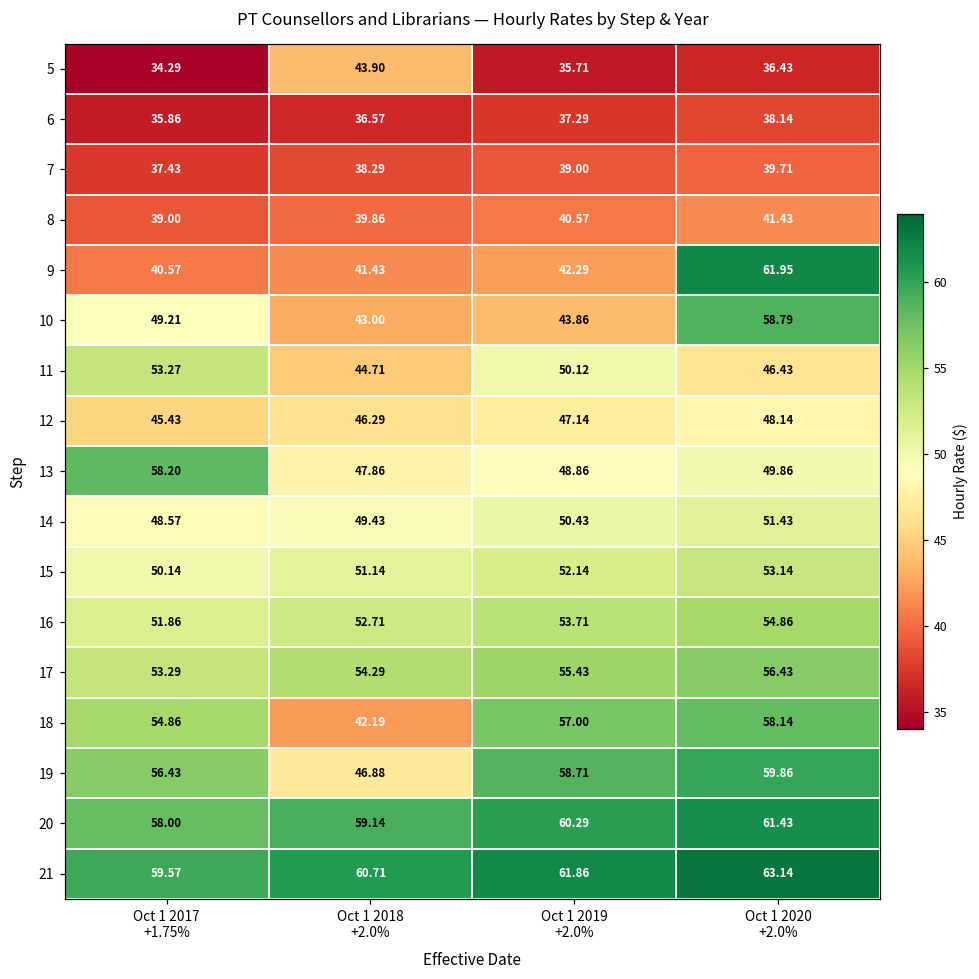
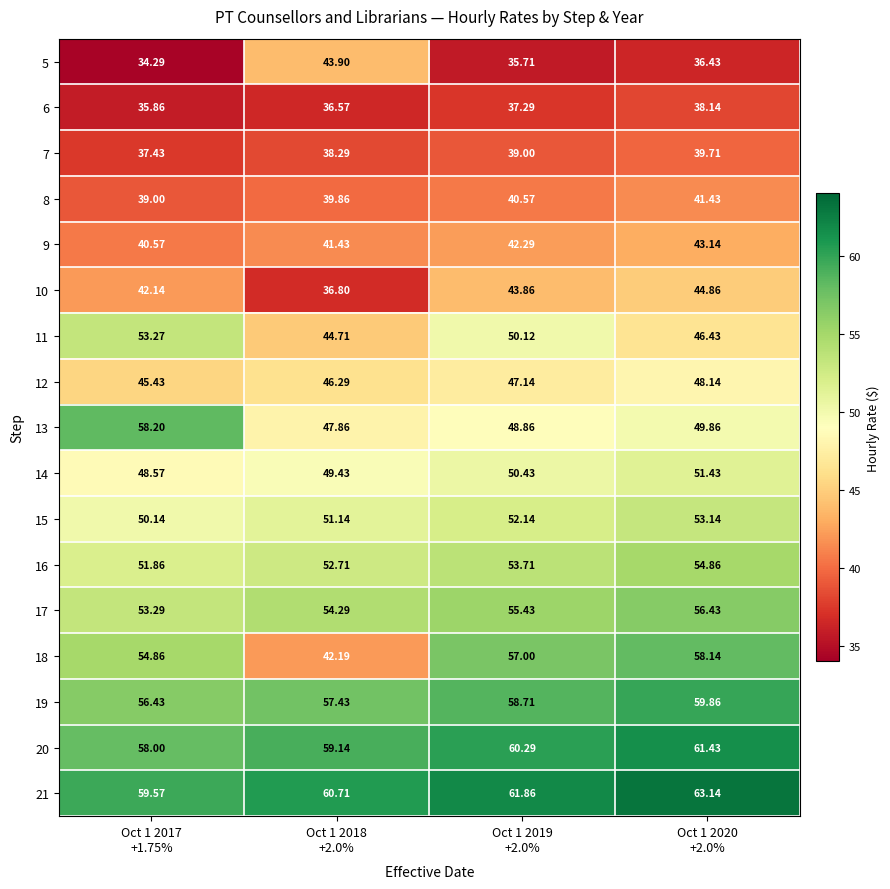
  {
    "5": {
      "Oct 1 2017 +1.75%": 34.29,
      "Oct 1 2018 +2.0%": 43.90,
      "Oct 1 2019 +2.0%": 35.71,
      "Oct 1 2020 +2.0%": 36.43
    },
    "6": {
      "Oct 1 2017 +1.75%": 35.86,
      "Oct 1 2018 +2.0%": 36.57,
      "Oct 1 2019 +2.0%": 37.29,
      "Oct 1 2020 +2.0%": 38.14
    },
    "7": {
      "Oct 1 2017 +1.75%": 37.43,
      "Oct 1 2018 +2.0%": 38.29,
      "Oct 1 2019 +2.0%": 39.00,
      "Oct 1 2020 +2.0%": 39.71
    },
    "8": {
      "Oct 1 2017 +1.75%": 39.00,
      "Oct 1 2018 +2.0%": 39.86,
      "Oct 1 2019 +2.0%": 40.57,
      "Oct 1 2020 +2.0%": 41.43
    },
    "9": {
      "Oct 1 2017 +1.75%": 40.57,
      "Oct 1 2018 +2.0%": 41.43,
      "Oct 1 2019 +2.0%": 42.29,
-     "Oct 1 2020 +2.0%": 61.95
+     "Oct 1 2020 +2.0%": 43.14
    },
    "10": {
-     "Oct 1 2017 +1.75%": 49.21,
-     "Oct 1 2018 +2.0%": 43.00,
+     "Oct 1 2017 +1.75%": 42.14,
+     "Oct 1 2018 +2.0%": 36.80,
      "Oct 1 2019 +2.0%": 43.86,
-     "Oct 1 2020 +2.0%": 58.79
+     "Oct 1 2020 +2.0%": 44.86
    },
    "11": {
      "Oct 1 2017 +1.75%": 53.27,
      "Oct 1 2018 +2.0%": 44.71,
      "Oct 1 2019 +2.0%": 50.12,
      "Oct 1 2020 +2.0%": 46.43
    },
    "12": {
      "Oct 1 2017 +1.75%": 45.43,
      "Oct 1 2018 +2.0%": 46.29,
      "Oct 1 2019 +2.0%": 47.14,
      "Oct 1 2020 +2.0%": 48.14
    },
    "13": {
      "Oct 1 2017 +1.75%": 58.20,
      "Oct 1 2018 +2.0%": 47.86,
      "Oct 1 2019 +2.0%": 48.86,
      "Oct 1 2020 +2.0%": 49.86
    },
    "14": {
      "Oct 1 2017 +1.75%": 48.57,
      "Oct 1 2018 +2.0%": 49.43,
      "Oct 1 2019 +2.0%": 50.43,
      "Oct 1 2020 +2.0%": 51.43
    },
    "15": {
      "Oct 1 2017 +1.75%": 50.14,
      "Oct 1 2018 +2.0%": 51.14,
      "Oct 1 2019 +2.0%": 52.14,
      "Oct 1 2020 +2.0%": 53.14
    },
    "16": {
      "Oct 1 2017 +1.75%": 51.86,
      "Oct 1 2018 +2.0%": 52.71,
      "Oct 1 2019 +2.0%": 53.71,
      "Oct 1 2020 +2.0%": 54.86
    },
    "17": {
      "Oct 1 2017 +1.75%": 53.29,
      "Oct 1 2018 +2.0%": 54.29,
      "Oct 1 2019 +2.0%": 55.43,
      "Oct 1 2020 +2.0%": 56.43
    },
    "18": {
      "Oct 1 2017 +1.75%": 54.86,
      "Oct 1 2018 +2.0%": 42.19,
      "Oct 1 2019 +2.0%": 57.00,
      "Oct 1 2020 +2.0%": 58.14
    },
    "19": {
      "Oct 1 2017 +1.75%": 56.43,
-     "Oct 1 2018 +2.0%": 46.88,
+     "Oct 1 2018 +2.0%": 57.43,
      "Oct 1 2019 +2.0%": 58.71,
      "Oct 1 2020 +2.0%": 59.86
    },
    "20": {
      "Oct 1 2017 +1.75%": 58.00,
      "Oct 1 2018 +2.0%": 59.14,
      "Oct 1 2019 +2.0%": 60.29,
      "Oct 1 2020 +2.0%": 61.43
    },
    "21": {
      "Oct 1 2017 +1.75%": 59.57,
      "Oct 1 2018 +2.0%": 60.71,
      "Oct 1 2019 +2.0%": 61.86,
      "Oct 1 2020 +2.0%": 63.14
    }
  }
